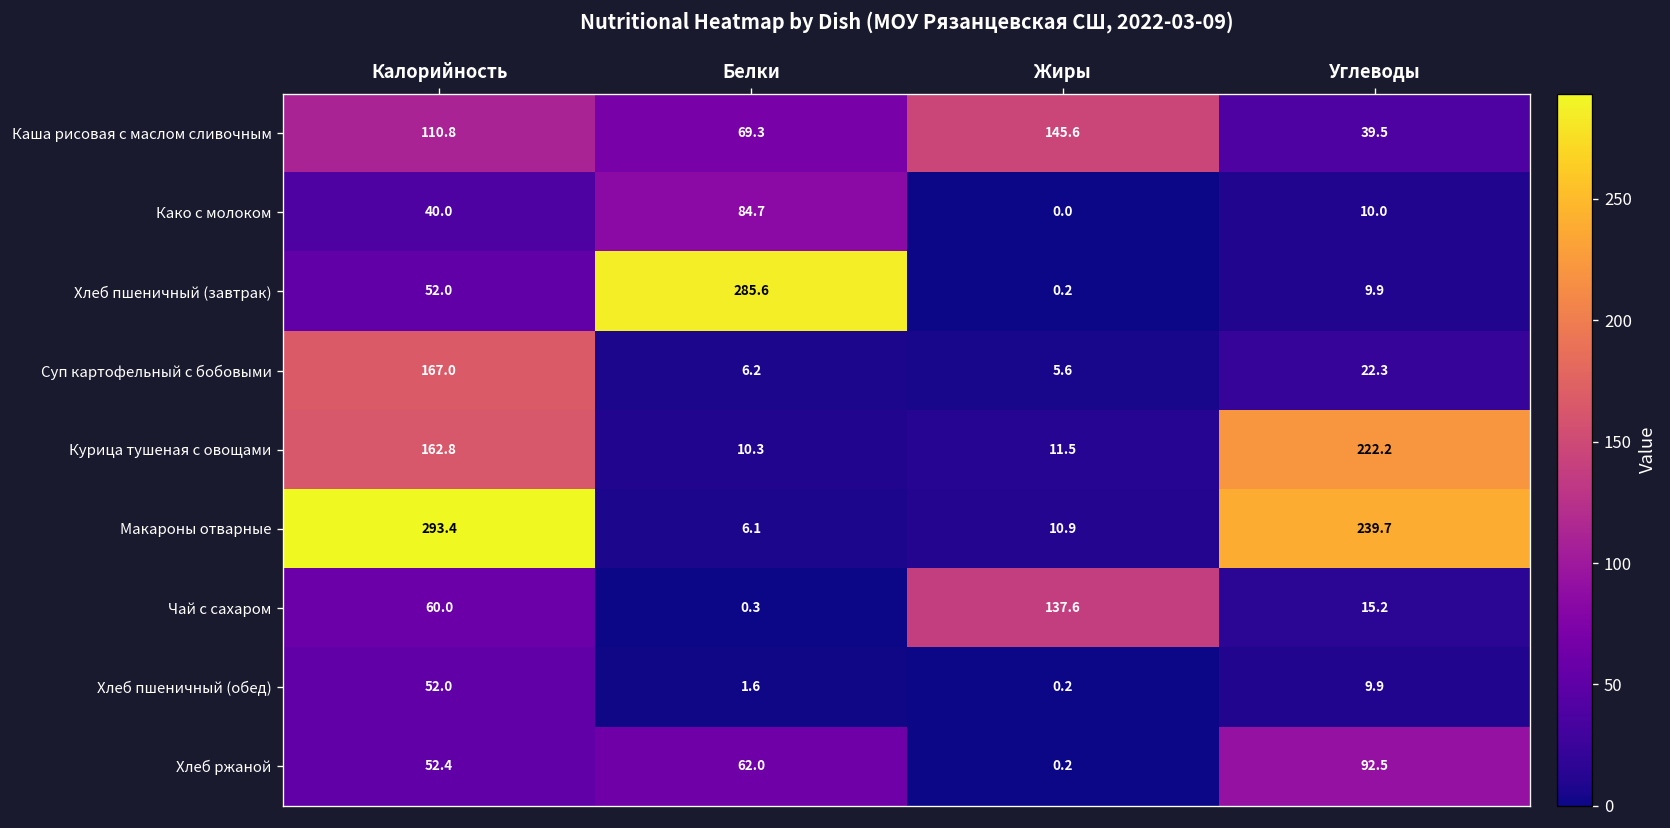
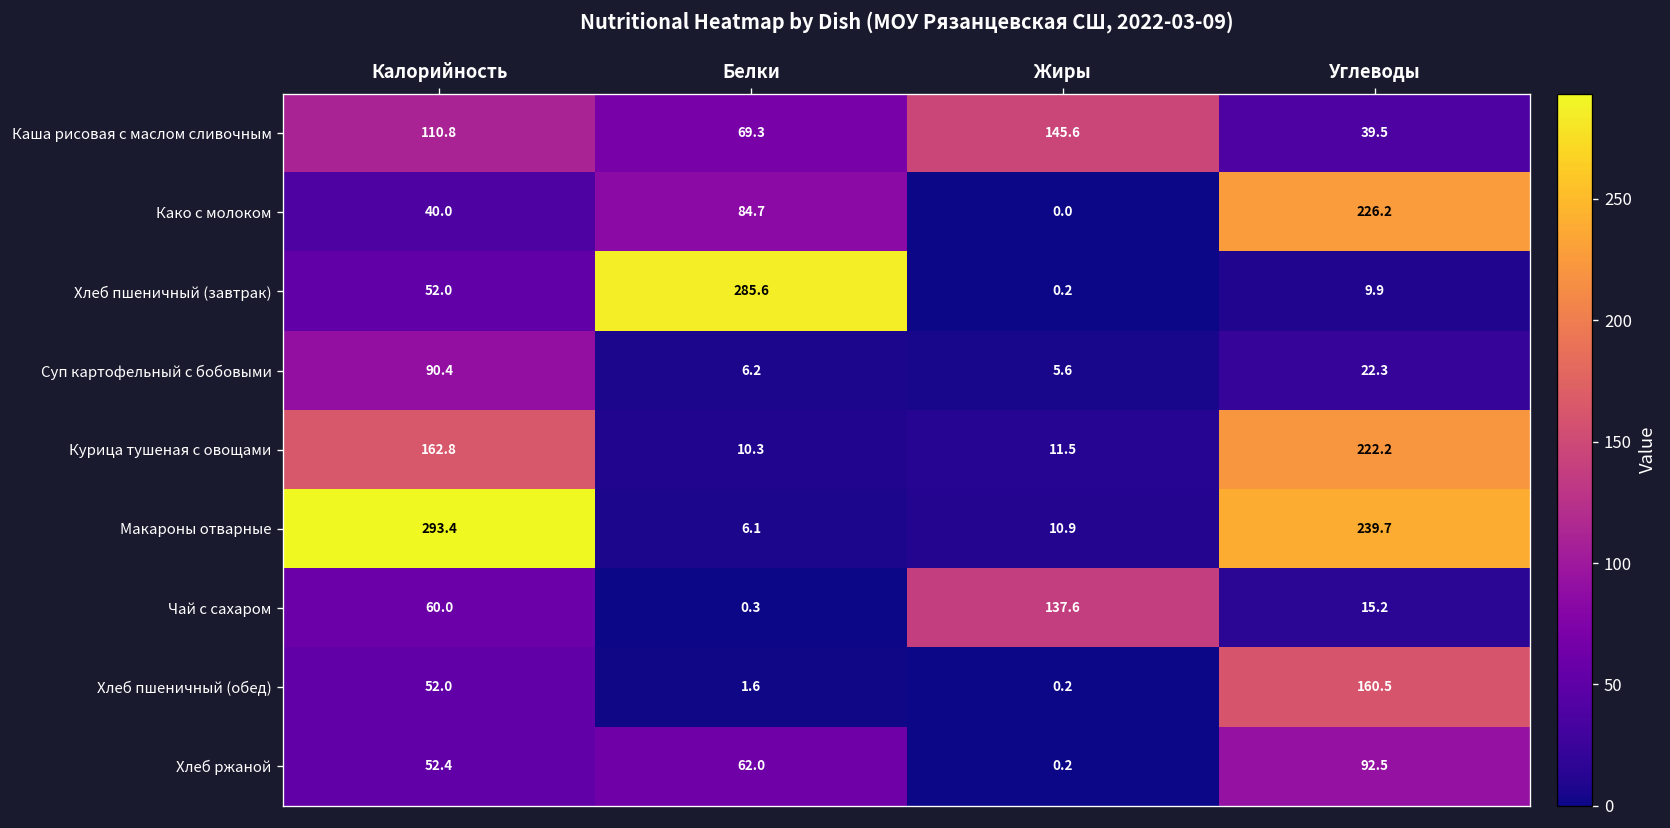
  {
    "Каша рисовая с маслом сливочным": {
      "Калорийность": 110.8,
      "Белки": 69.3,
      "Жиры": 145.6,
      "Углеводы": 39.5
    },
    "Како с молоком": {
      "Калорийность": 40.0,
      "Белки": 84.7,
      "Жиры": 0.0,
-     "Углеводы": 10.0
+     "Углеводы": 226.2
    },
    "Хлеб пшеничный (завтрак)": {
      "Калорийность": 52.0,
      "Белки": 285.6,
      "Жиры": 0.2,
      "Углеводы": 9.9
    },
    "Суп картофельный с бобовыми": {
-     "Калорийность": 167.0,
+     "Калорийность": 90.4,
      "Белки": 6.2,
      "Жиры": 5.6,
      "Углеводы": 22.3
    },
    "Курица тушеная с овощами": {
      "Калорийность": 162.8,
      "Белки": 10.3,
      "Жиры": 11.5,
      "Углеводы": 222.2
    },
    "Макароны отварные": {
      "Калорийность": 293.4,
      "Белки": 6.1,
      "Жиры": 10.9,
      "Углеводы": 239.7
    },
    "Чай с сахаром": {
      "Калорийность": 60.0,
      "Белки": 0.3,
      "Жиры": 137.6,
      "Углеводы": 15.2
    },
    "Хлеб пшеничный (обед)": {
      "Калорийность": 52.0,
      "Белки": 1.6,
      "Жиры": 0.2,
-     "Углеводы": 9.9
+     "Углеводы": 160.5
    },
    "Хлеб ржаной": {
      "Калорийность": 52.4,
      "Белки": 62.0,
      "Жиры": 0.2,
      "Углеводы": 92.5
    }
  }
